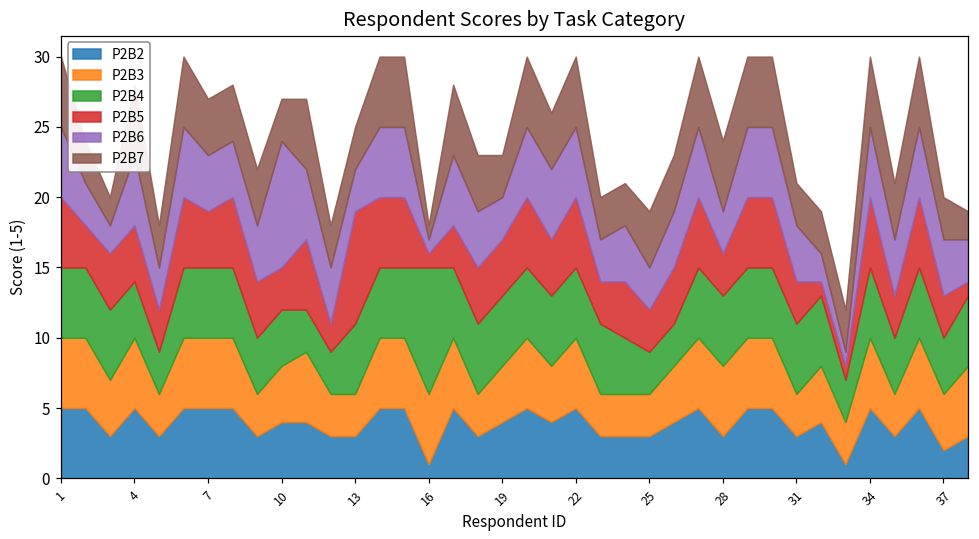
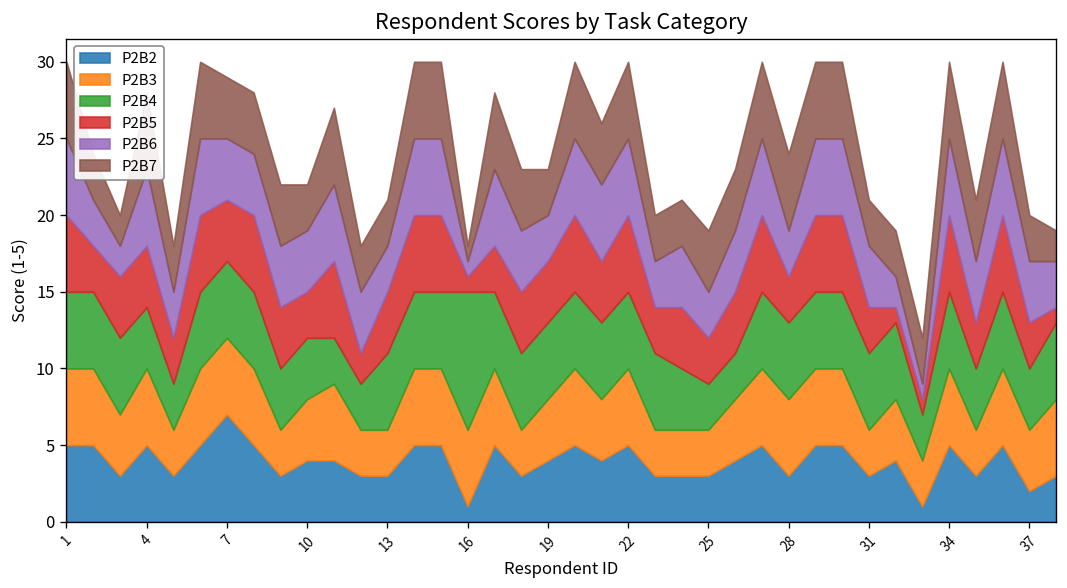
  {
    "P2B2": {
      "1": 5,
      "4": 5,
-     "7": 5,
+     "7": 7,
      "10": 4,
      "13": 3,
      "16": 1,
      "19": 4,
      "22": 5,
      "25": 3,
      "28": 3,
      "31": 3,
      "34": 5,
      "37": 2
    },
    "P2B3": {
      "1": 5,
      "4": 5,
      "7": 5,
      "10": 4,
      "13": 3,
      "16": 5,
      "19": 4,
      "22": 5,
      "25": 3,
      "28": 5,
      "31": 3,
      "34": 5,
      "37": 4
    },
    "P2B4": {
      "1": 5,
      "4": 4,
      "7": 5,
      "10": 4,
      "13": 5,
      "16": 9,
      "19": 5,
      "22": 5,
      "25": 3,
      "28": 5,
      "31": 5,
      "34": 5,
      "37": 4
    },
    "P2B5": {
      "1": 5,
      "4": 4,
      "7": 4,
      "10": 3,
-     "13": 8,
+     "13": 4,
      "16": 1,
      "19": 4,
      "22": 5,
      "25": 3,
      "28": 3,
      "31": 3,
      "34": 5,
      "37": 3
    },
    "P2B6": {
      "1": 5,
      "7": 4,
-     "10": 9,
+     "10": 4,
      "13": 3,
      "16": 1,
      "19": 3,
      "22": 5,
      "25": 3,
      "28": 3,
      "31": 4,
      "34": 5,
      "37": 4
    },
    "P2B7": {
      "1": 5,
      "7": 4,
      "10": 3,
      "13": 3,
      "16": 1,
      "19": 3,
      "22": 5,
      "25": 4,
      "28": 5,
      "31": 3,
      "34": 5,
      "37": 3
    }
  }
